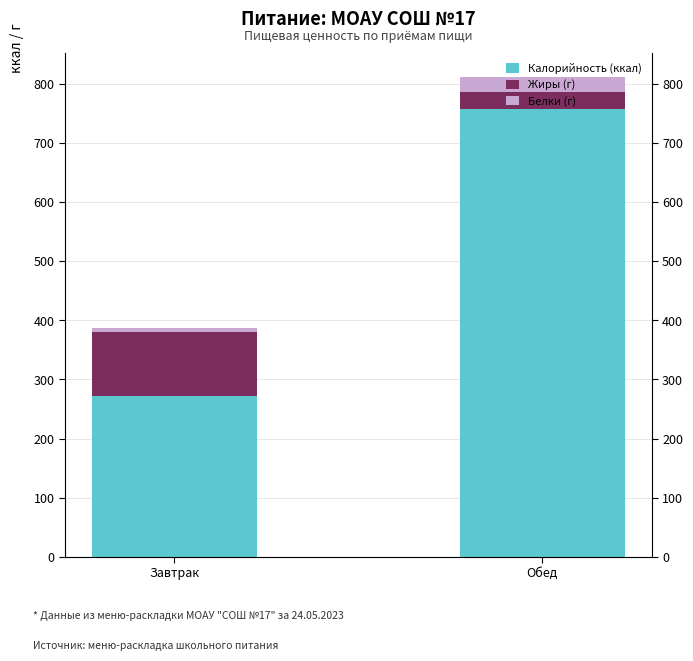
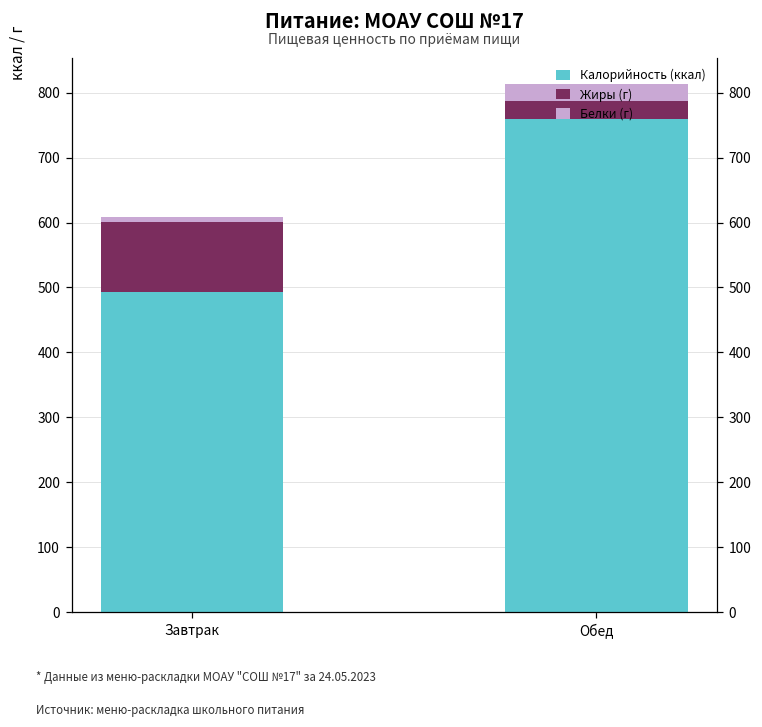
  {
    "Калорийность (ккал)": {
-     "Завтрак": 270,
+     "Завтрак": 490,
      "Обед": 760
    },
    "Жиры (г)": {
      "Завтрак": 110,
      "Обед": 30
    },
    "Белки (г)": {
      "Завтрак": 10,
      "Обед": 30
    }
  }
